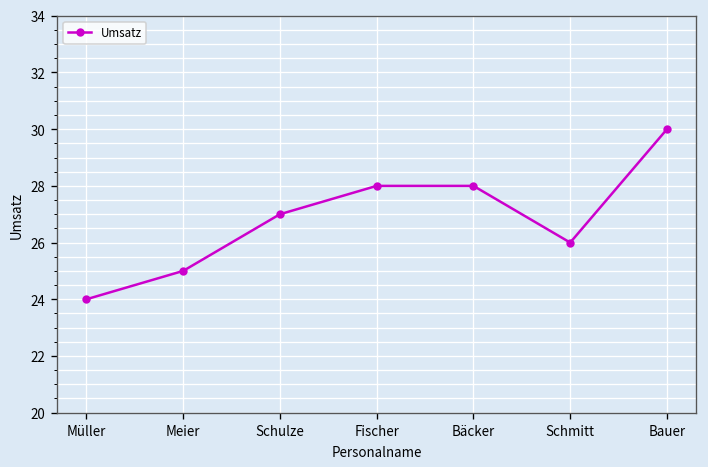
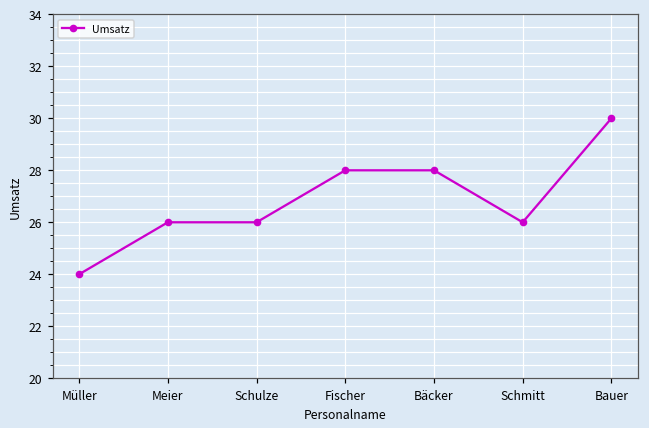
  {
    "Müller": 24,
-   "Meier": 25,
-   "Schulze": 27,
+   "Meier": 26,
+   "Schulze": 26,
    "Fischer": 28,
    "Bäcker": 28,
    "Schmitt": 26,
    "Bauer": 30
  }
